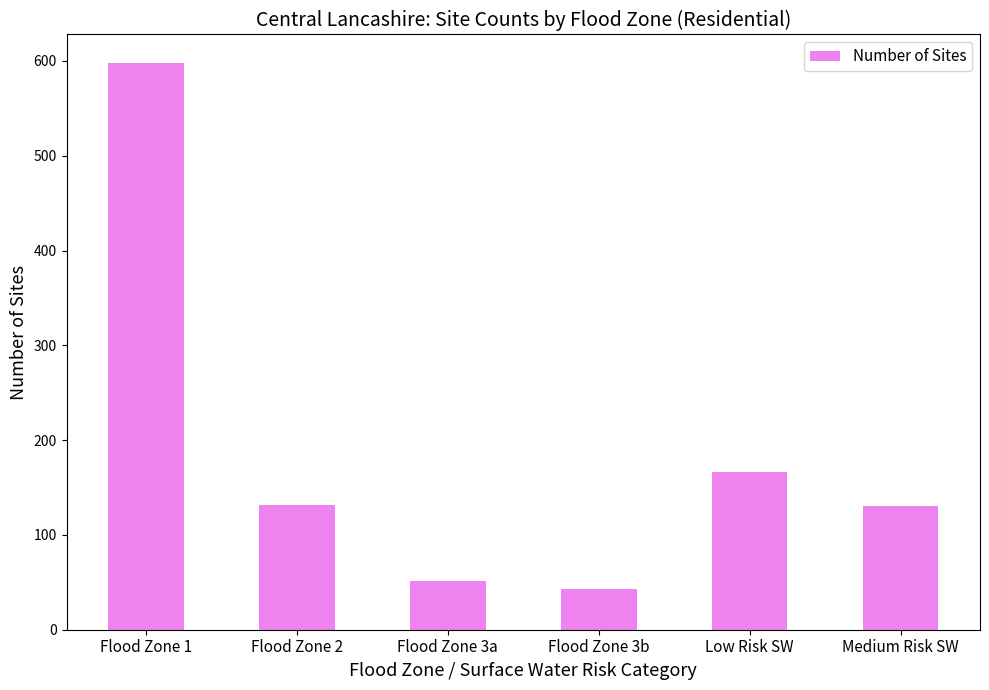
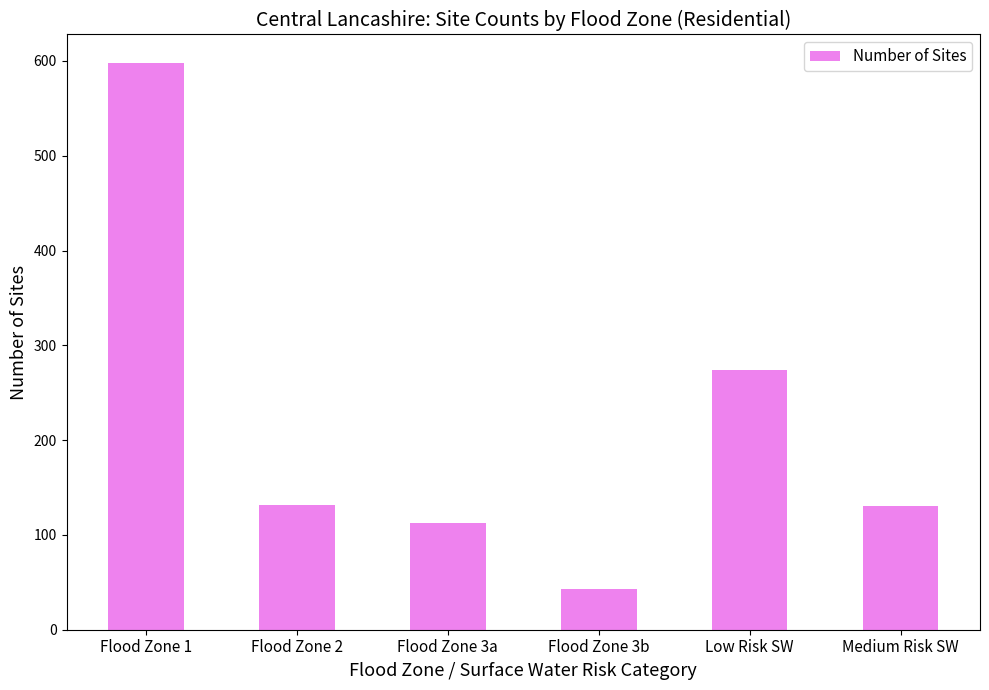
  {
    "Flood Zone 1": 600,
    "Flood Zone 2": 130,
-   "Flood Zone 3a": 50,
+   "Flood Zone 3a": 110,
    "Flood Zone 3b": 40,
-   "Low Risk SW": 170,
+   "Low Risk SW": 270,
    "Medium Risk SW": 130
  }
